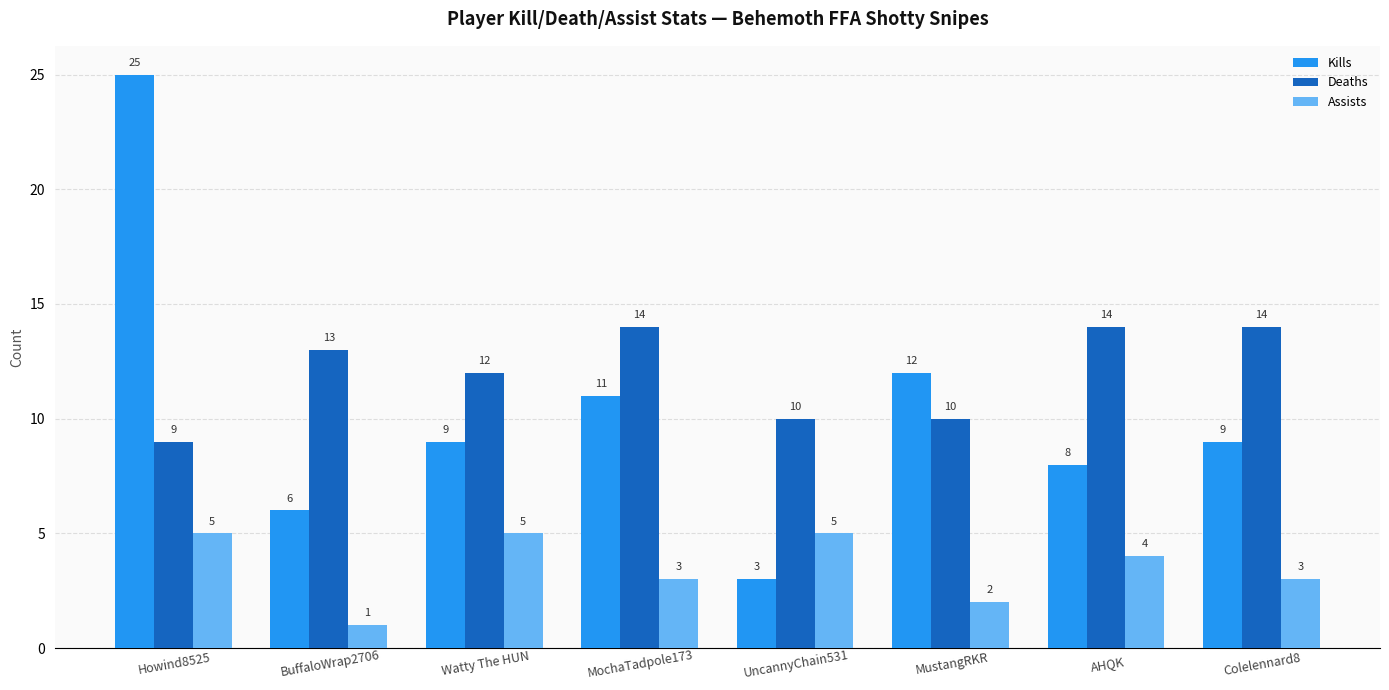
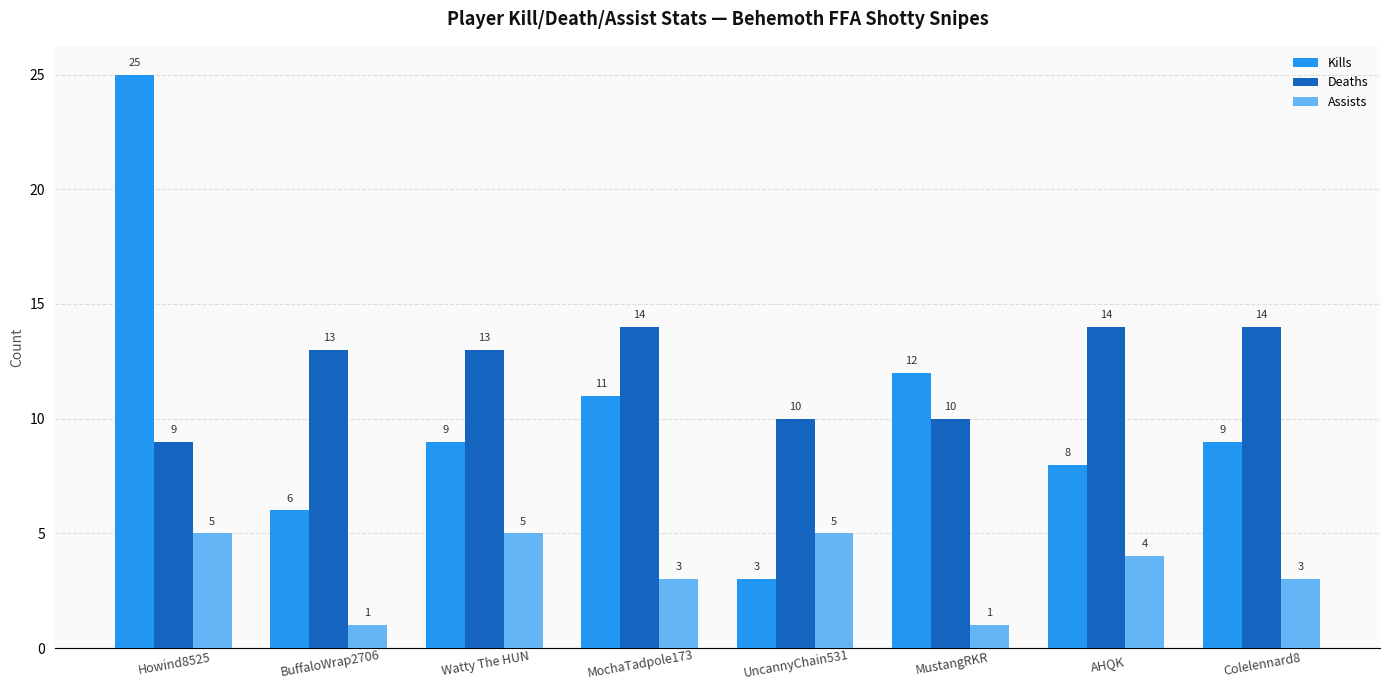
  {
    "Kills": {
      "Howind8525": 25,
      "BuffaloWrap2706": 6,
      "Watty The HUN": 9,
      "MochaTadpole173": 11,
      "UncannyChain531": 3,
      "MustangRKR": 12,
      "AHQK": 8,
      "Colelennard8": 9
    },
    "Deaths": {
      "Howind8525": 9,
      "BuffaloWrap2706": 13,
-     "Watty The HUN": 12,
+     "Watty The HUN": 13,
      "MochaTadpole173": 14,
      "UncannyChain531": 10,
      "MustangRKR": 10,
      "AHQK": 14,
      "Colelennard8": 14
    },
    "Assists": {
      "Howind8525": 5,
      "BuffaloWrap2706": 1,
      "Watty The HUN": 5,
      "MochaTadpole173": 3,
      "UncannyChain531": 5,
-     "MustangRKR": 2,
+     "MustangRKR": 1,
      "AHQK": 4,
      "Colelennard8": 3
    }
  }
